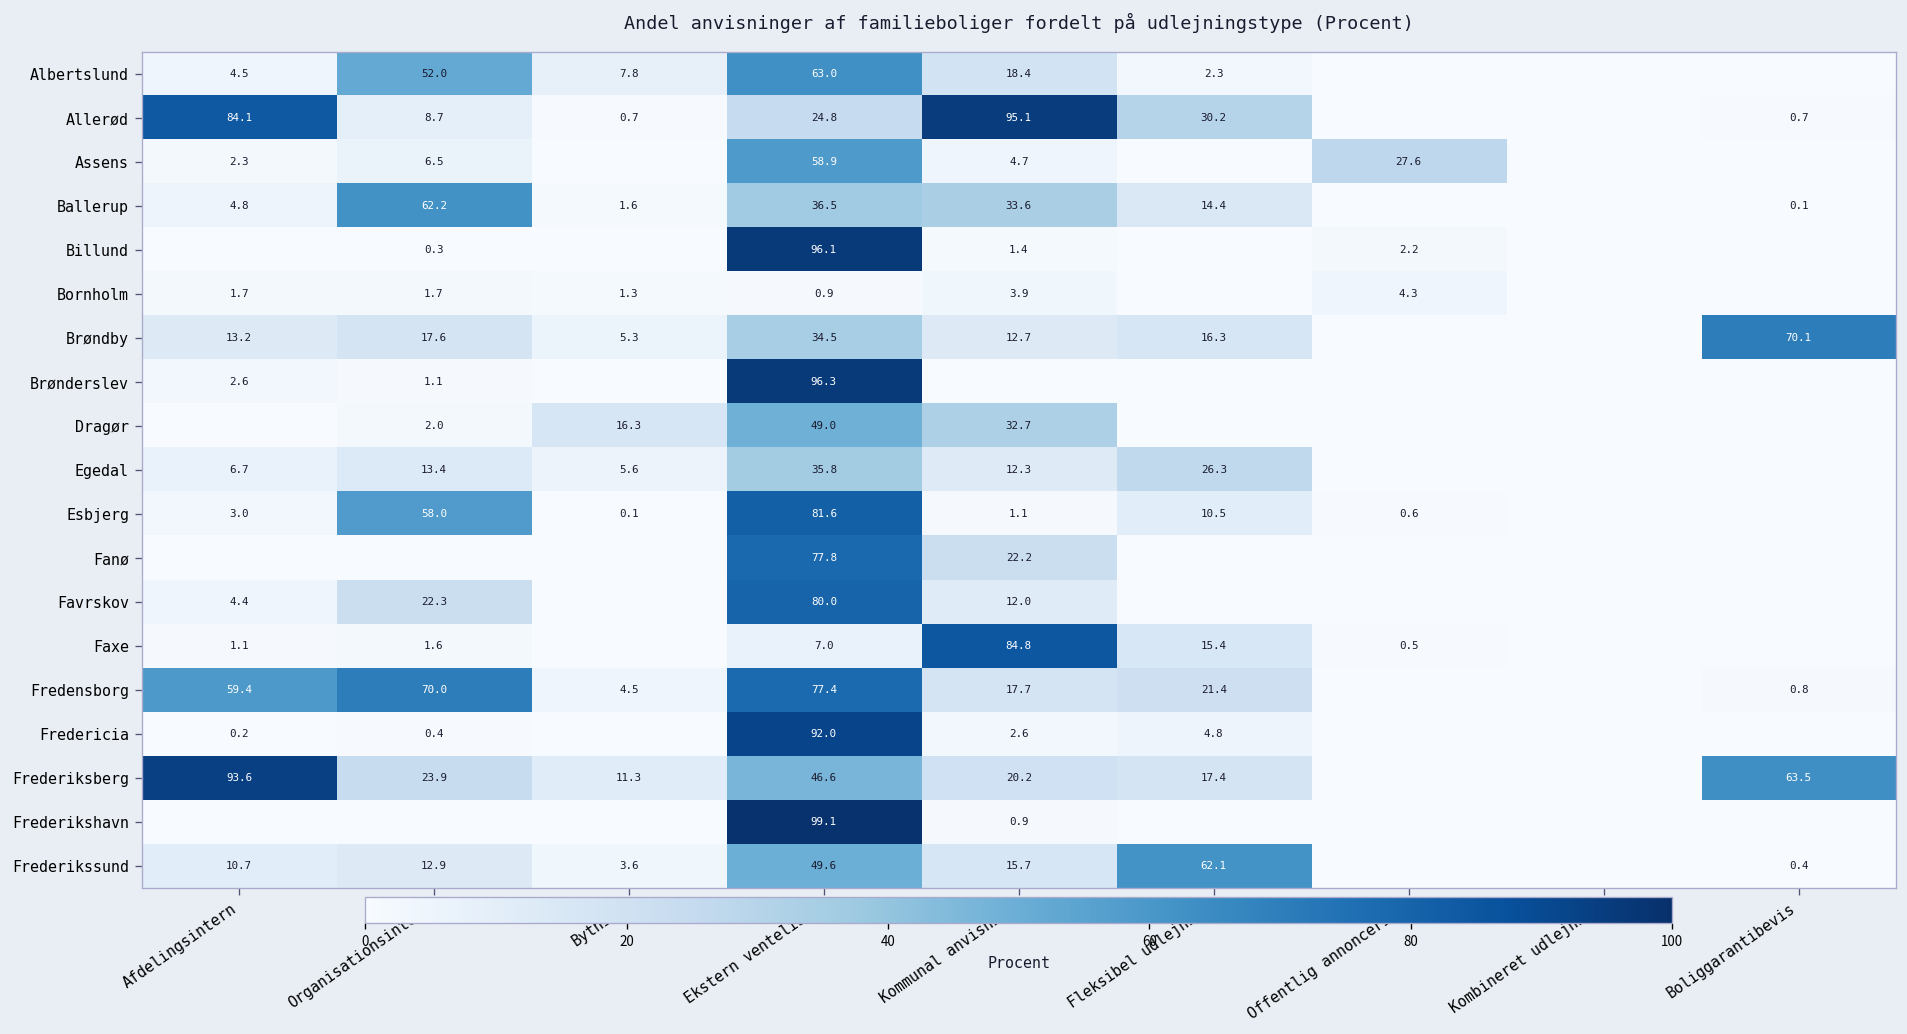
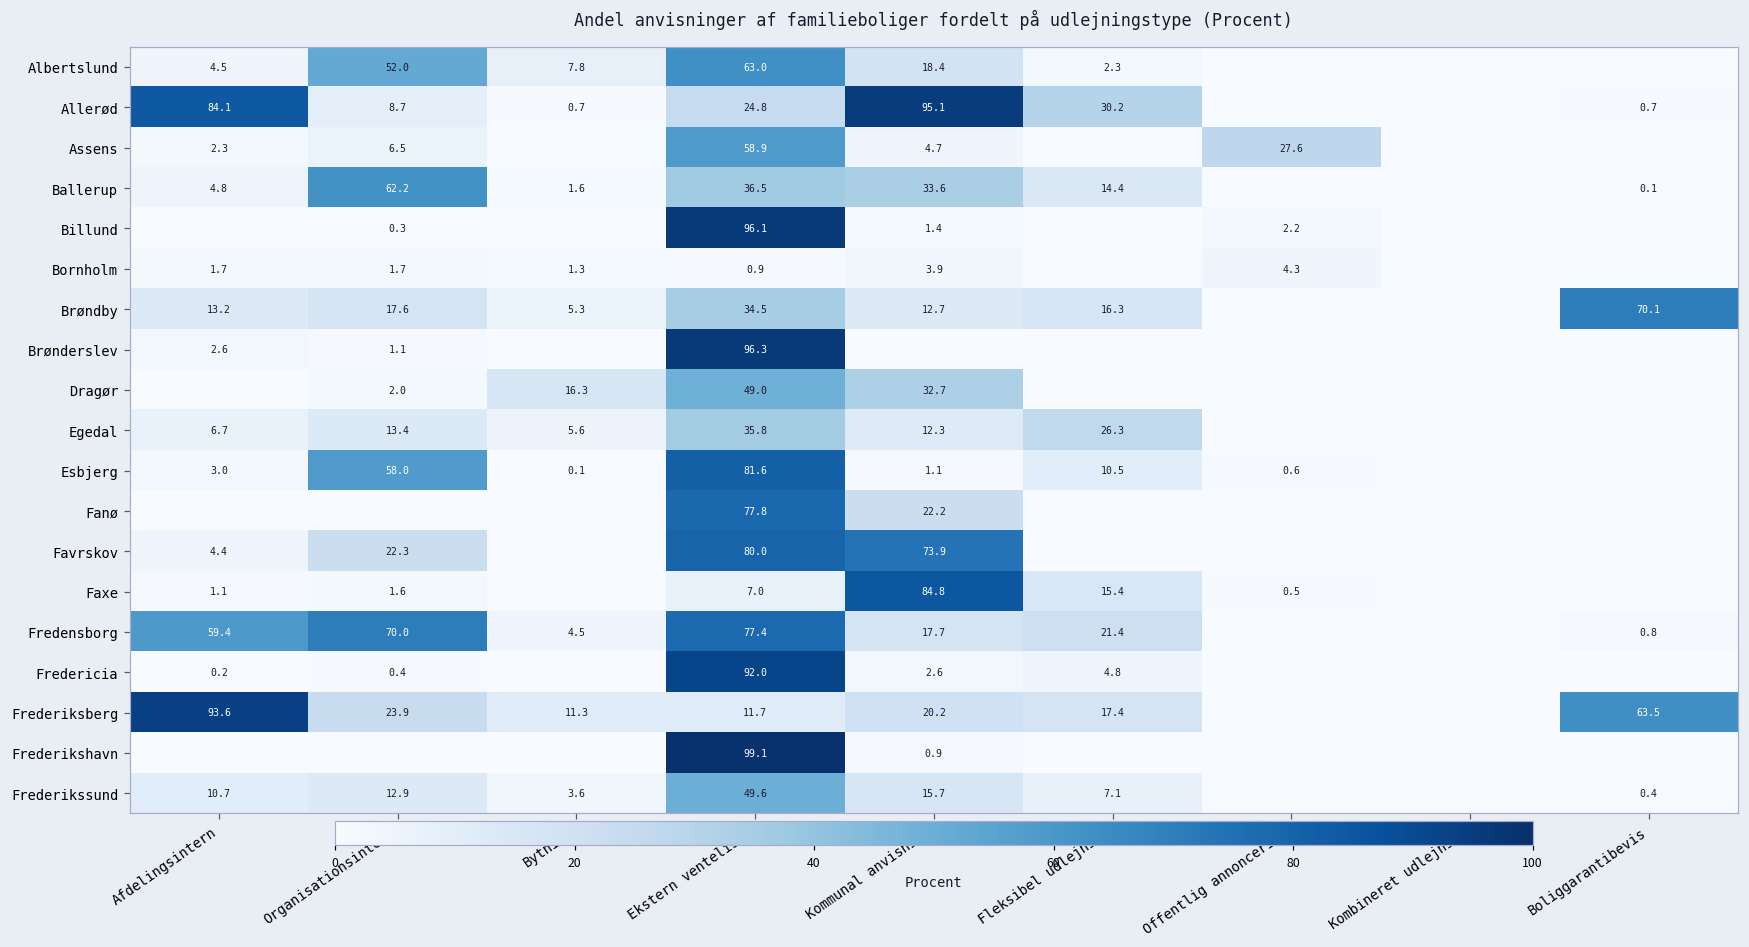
  {
    "Albertslund": {
      "Afdelingsintern": 4.5,
      "Organisationsintern": 52.0,
      "Ekstern venteliste": 63.0,
      "Kommunal anvisning": 18.4,
      "Fleksibel udlejning": 2.3
    },
    "Allerød": {
      "Afdelingsintern": 84.1,
      "Organisationsintern": 8.7,
      "Ekstern venteliste": 24.8,
      "Kommunal anvisning": 95.1,
      "Fleksibel udlejning": 30.2,
      "Boliggarantibevis": 0.7
    },
    "Assens": {
      "Afdelingsintern": 2.3,
      "Organisationsintern": 6.5,
      "Ekstern venteliste": 58.9,
      "Kommunal anvisning": 4.7,
      "Offentlig annoncering": 27.6
    },
    "Ballerup": {
      "Afdelingsintern": 4.8,
      "Organisationsintern": 62.2,
      "Ekstern venteliste": 36.5,
      "Kommunal anvisning": 33.6,
      "Fleksibel udlejning": 14.4,
      "Boliggarantibevis": 0.1
    },
    "Billund": {
      "Organisationsintern": 0.3,
      "Ekstern venteliste": 96.1,
      "Kommunal anvisning": 1.4,
      "Offentlig annoncering": 2.2
    },
    "Bornholm": {
      "Afdelingsintern": 1.7,
      "Organisationsintern": 1.7,
      "Ekstern venteliste": 0.9,
      "Kommunal anvisning": 3.9,
      "Offentlig annoncering": 4.3
    },
    "Brøndby": {
      "Afdelingsintern": 13.2,
      "Organisationsintern": 17.6,
      "Ekstern venteliste": 34.5,
      "Kommunal anvisning": 12.7,
      "Fleksibel udlejning": 16.3,
      "Boliggarantibevis": 70.1
    },
    "Brønderslev": {
      "Afdelingsintern": 2.6,
      "Organisationsintern": 1.1,
      "Ekstern venteliste": 96.3
    },
    "Dragør": {
      "Organisationsintern": 2.0,
      "Ekstern venteliste": 49.0,
      "Kommunal anvisning": 32.7
    },
    "Egedal": {
      "Afdelingsintern": 6.7,
      "Organisationsintern": 13.4,
      "Ekstern venteliste": 35.8,
      "Kommunal anvisning": 12.3,
      "Fleksibel udlejning": 26.3
    },
    "Esbjerg": {
      "Afdelingsintern": 3.0,
      "Organisationsintern": 58.0,
      "Ekstern venteliste": 81.6,
      "Kommunal anvisning": 1.1,
      "Fleksibel udlejning": 10.5,
      "Offentlig annoncering": 0.6
    },
    "Fanø": {
      "Ekstern venteliste": 77.8,
      "Kommunal anvisning": 22.2
    },
    "Favrskov": {
      "Afdelingsintern": 4.4,
      "Organisationsintern": 22.3,
      "Ekstern venteliste": 80.0,
-     "Kommunal anvisning": 12.0
+     "Kommunal anvisning": 73.9
    },
    "Faxe": {
      "Afdelingsintern": 1.1,
      "Organisationsintern": 1.6,
      "Ekstern venteliste": 7.0,
      "Kommunal anvisning": 84.8,
      "Fleksibel udlejning": 15.4,
      "Offentlig annoncering": 0.5
    },
    "Fredensborg": {
      "Afdelingsintern": 59.4,
      "Organisationsintern": 70.0,
      "Ekstern venteliste": 77.4,
      "Kommunal anvisning": 17.7,
      "Fleksibel udlejning": 21.4,
      "Boliggarantibevis": 0.8
    },
    "Fredericia": {
      "Afdelingsintern": 0.2,
      "Organisationsintern": 0.4,
      "Ekstern venteliste": 92.0,
      "Kommunal anvisning": 2.6,
      "Fleksibel udlejning": 4.8
    },
    "Frederiksberg": {
      "Afdelingsintern": 93.6,
      "Organisationsintern": 23.9,
-     "Ekstern venteliste": 46.6,
+     "Ekstern venteliste": 11.7,
      "Kommunal anvisning": 20.2,
      "Fleksibel udlejning": 17.4,
      "Boliggarantibevis": 63.5
    },
    "Frederikshavn": {
      "Ekstern venteliste": 99.1,
      "Kommunal anvisning": 0.9
    },
    "Frederikssund": {
      "Afdelingsintern": 10.7,
      "Organisationsintern": 12.9,
      "Ekstern venteliste": 49.6,
      "Kommunal anvisning": 15.7,
-     "Fleksibel udlejning": 62.1,
+     "Fleksibel udlejning": 7.1,
      "Boliggarantibevis": 0.4
    }
  }
